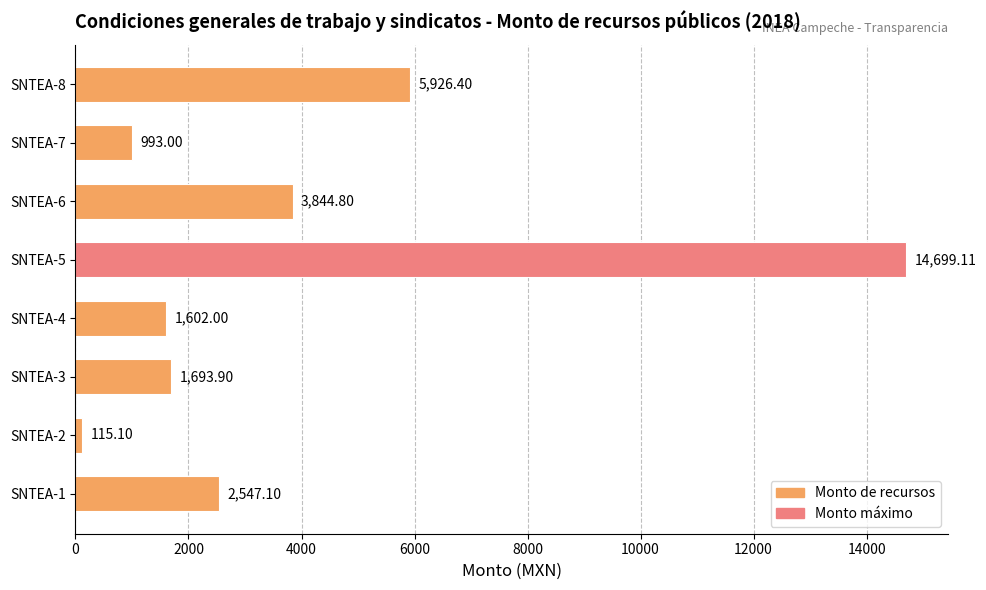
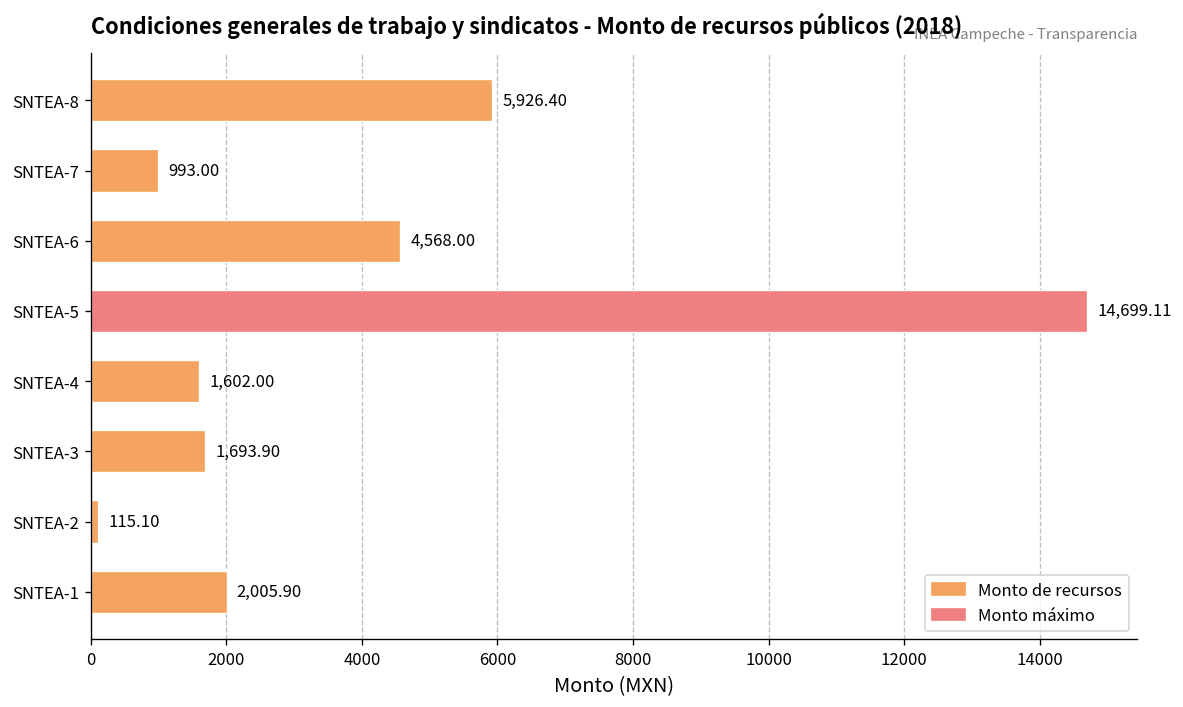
  {
    "SNTEA-8": "5,926.40",
    "SNTEA-7": "993.00",
-   "SNTEA-6": "3,844.80",
+   "SNTEA-6": "4,568.00",
    "SNTEA-5": "14,699.11",
    "SNTEA-4": "1,602.00",
    "SNTEA-3": "1,693.90",
    "SNTEA-2": "115.10",
-   "SNTEA-1": "2,547.10"
+   "SNTEA-1": "2,005.90"
  }
